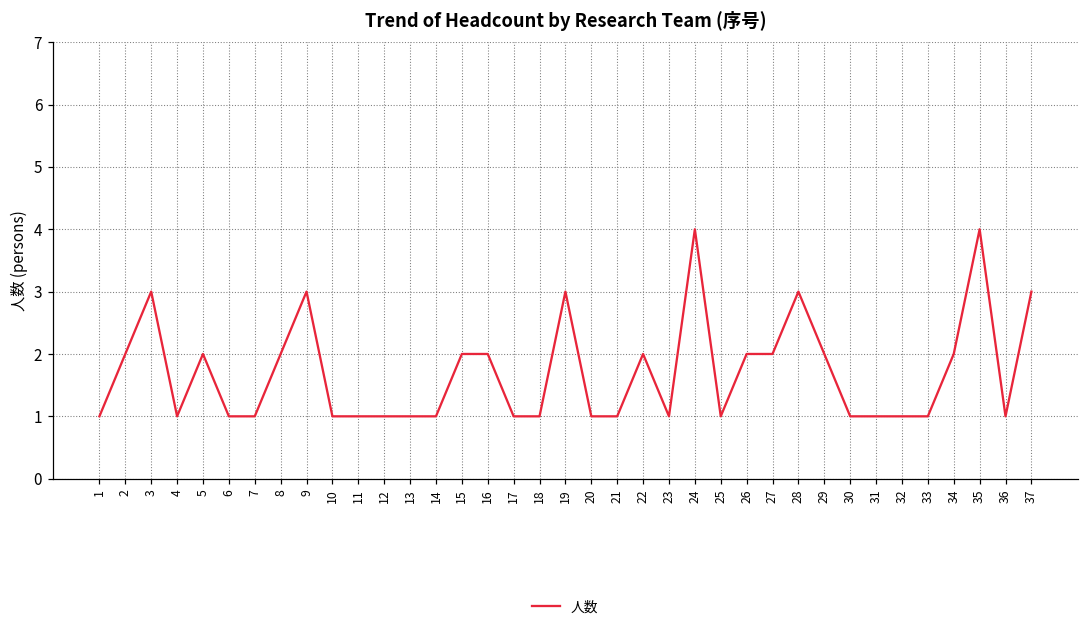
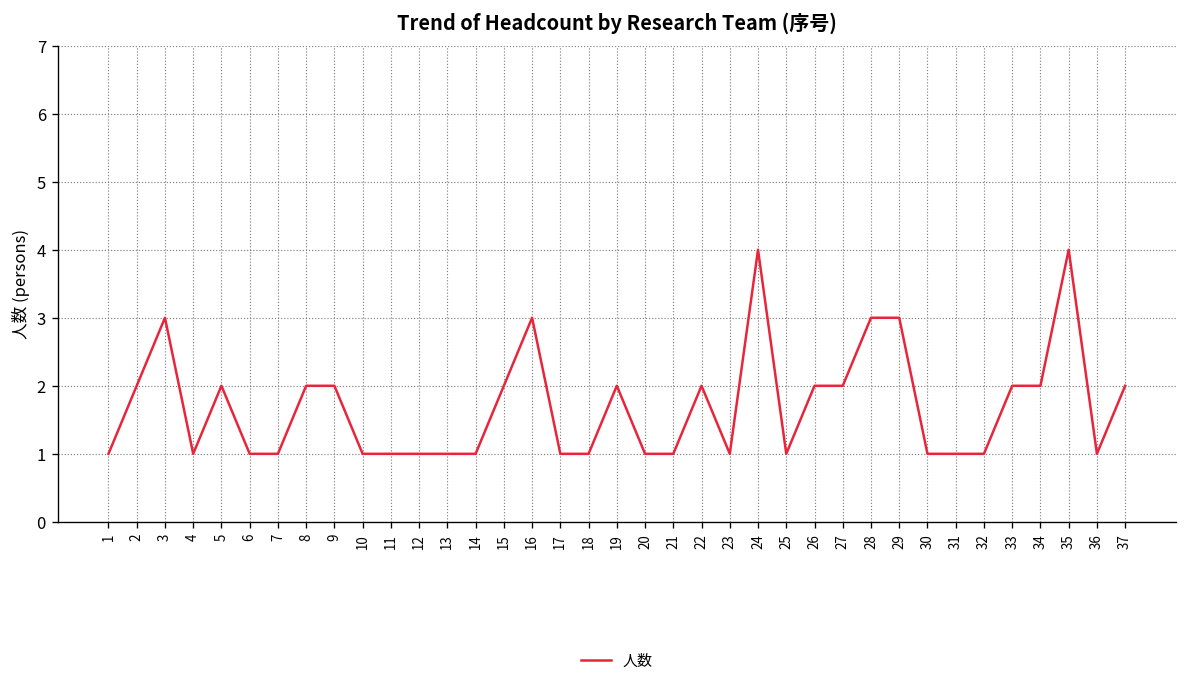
  {
    "1": 1,
    "2": 2,
    "3": 3,
    "4": 1,
    "5": 2,
    "6": 1,
    "7": 1,
    "8": 2,
-   "9": 3,
+   "9": 2,
    "10": 1,
    "11": 1,
    "12": 1,
    "13": 1,
    "14": 1,
    "15": 2,
-   "16": 2,
+   "16": 3,
    "17": 1,
    "18": 1,
-   "19": 3,
+   "19": 2,
    "20": 1,
    "21": 1,
    "22": 2,
    "23": 1,
    "24": 4,
    "25": 1,
    "26": 2,
    "27": 2,
    "28": 3,
-   "29": 2,
+   "29": 3,
    "30": 1,
    "31": 1,
    "32": 1,
-   "33": 1,
+   "33": 2,
    "34": 2,
    "35": 4,
    "36": 1,
-   "37": 3
+   "37": 2
  }
